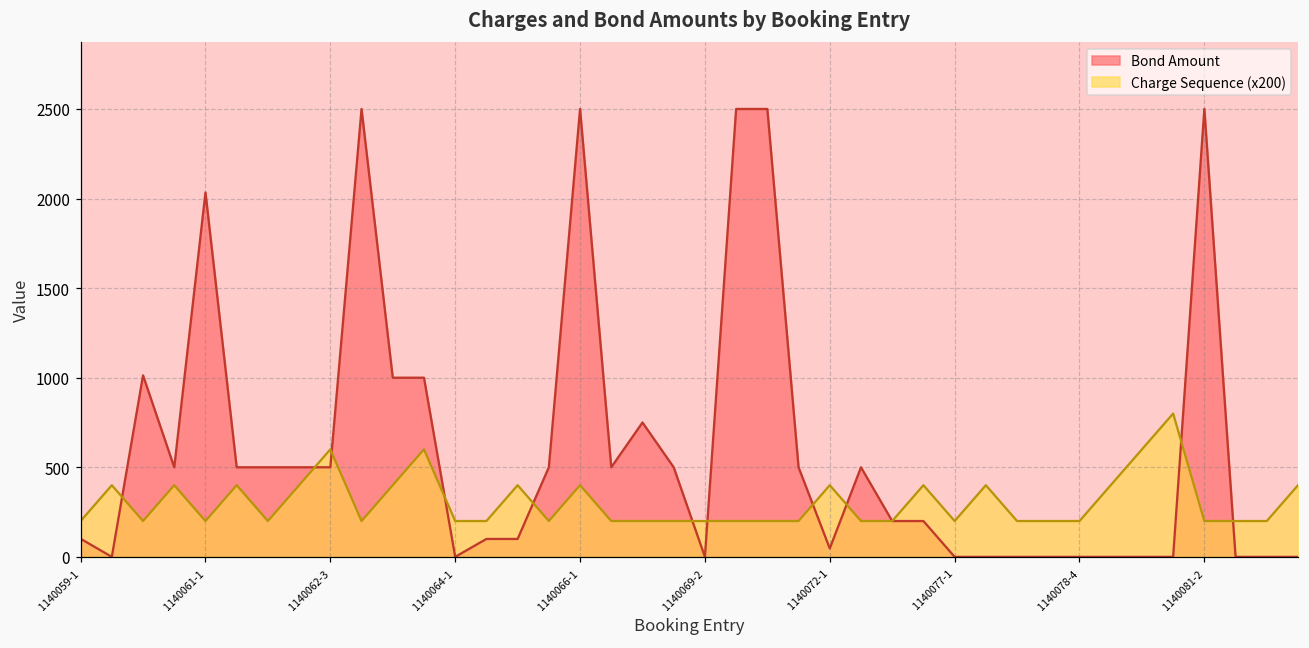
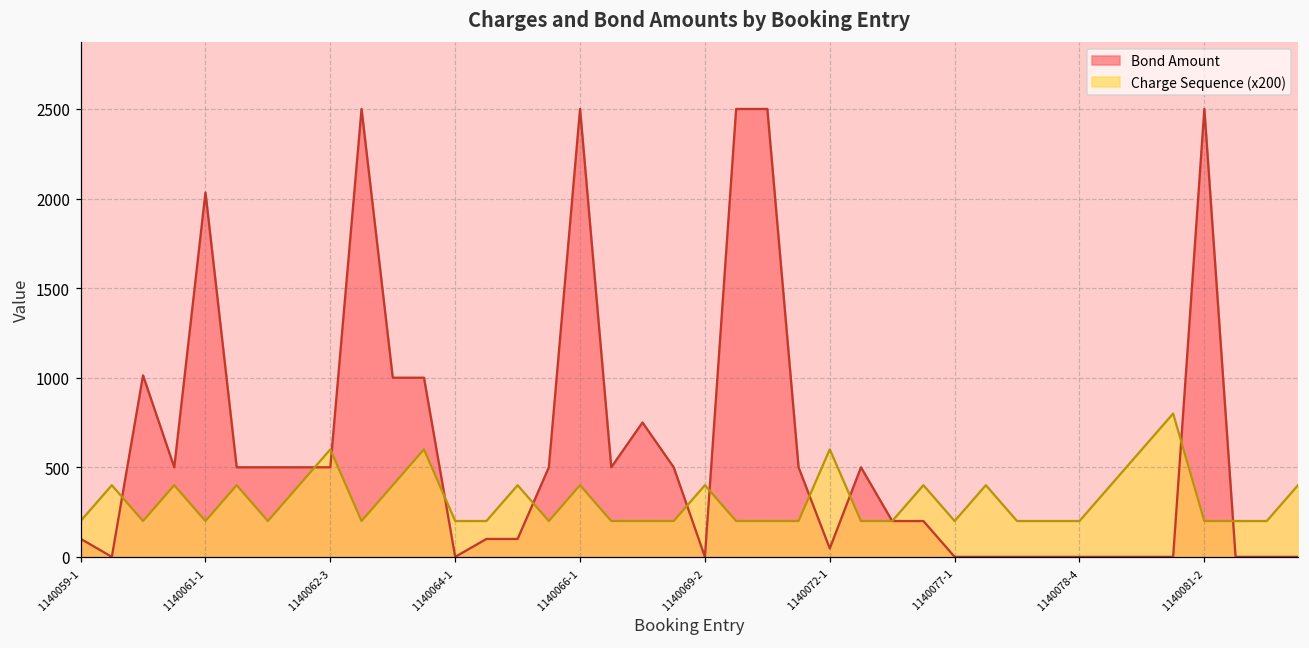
  {
    "Bond Amount": {
      "1140059-1": 100,
      "1140061-1": 2030,
      "1140062-3": 500,
      "1140064-1": 0,
      "1140066-1": 2500,
      "1140069-2": 0,
      "1140072-1": 50,
      "1140077-1": 0,
      "1140078-4": 0,
      "1140081-2": 2500
    },
    "Charge Sequence (x200)": {
      "1140059-1": 200,
      "1140061-1": 200,
      "1140062-3": 600,
      "1140064-1": 200,
      "1140066-1": 400,
-     "1140069-2": 200,
-     "1140072-1": 400,
+     "1140069-2": 400,
+     "1140072-1": 600,
      "1140077-1": 200,
      "1140078-4": 200,
      "1140081-2": 200
    }
  }
